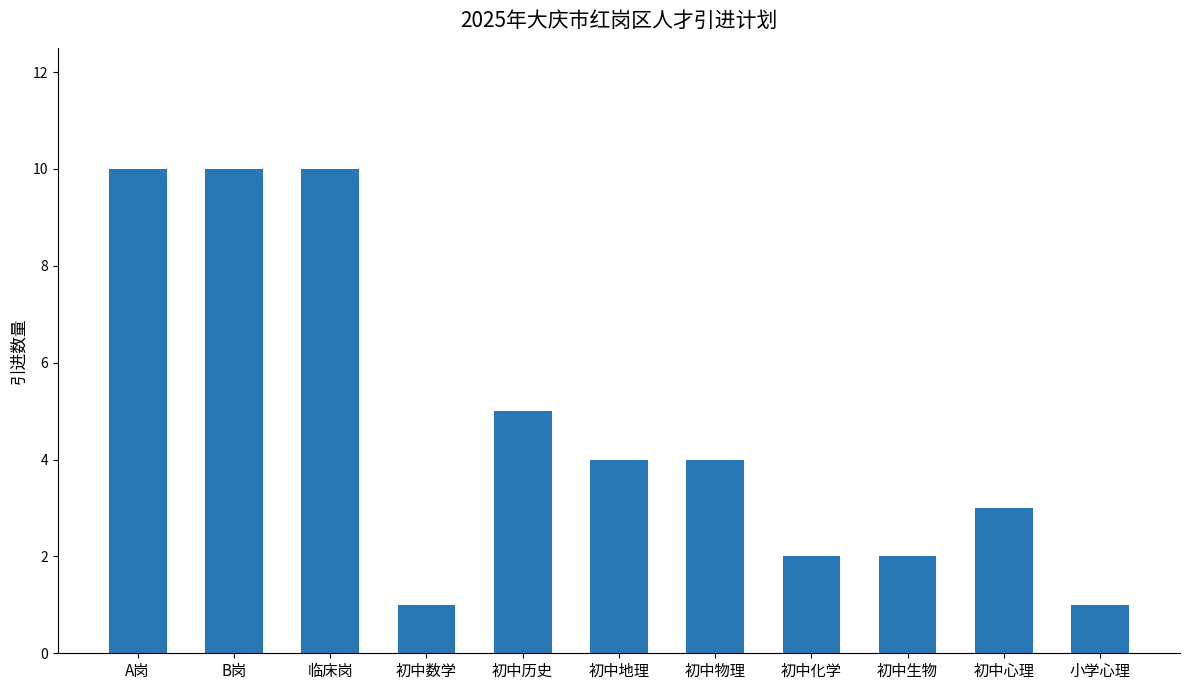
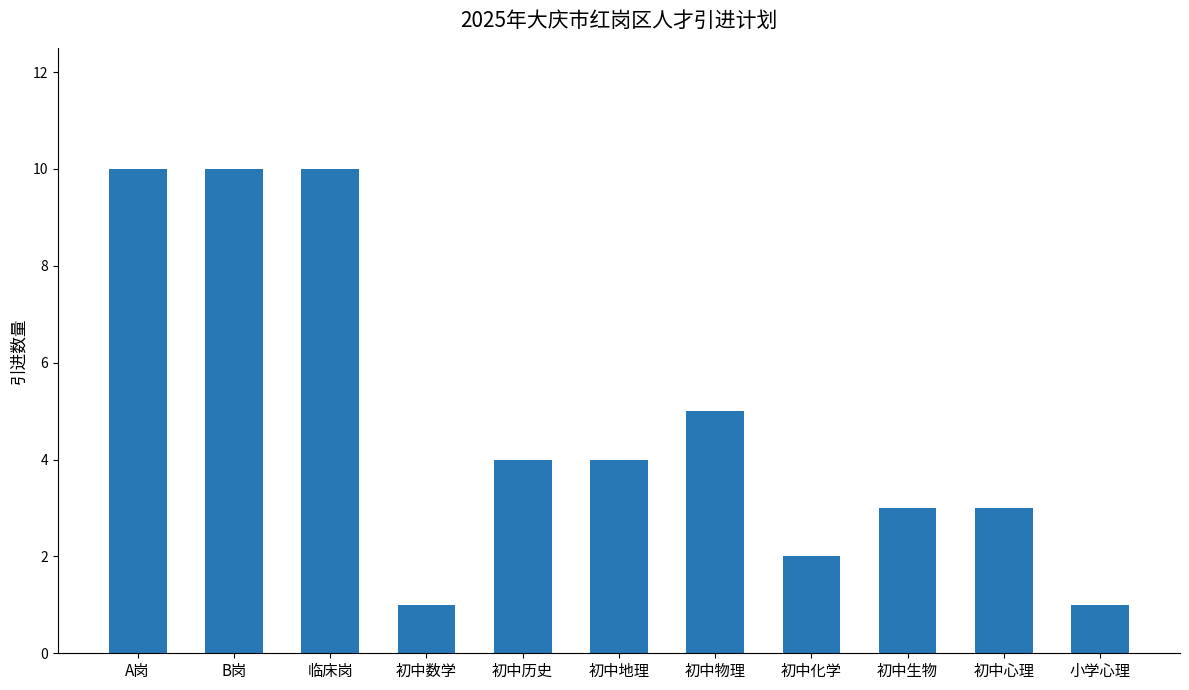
  {
    "A岗": 10,
    "B岗": 10,
    "临床岗": 10,
    "初中数学": 1,
-   "初中历史": 5,
+   "初中历史": 4,
    "初中地理": 4,
-   "初中物理": 4,
+   "初中物理": 5,
    "初中化学": 2,
-   "初中生物": 2,
+   "初中生物": 3,
    "初中心理": 3,
    "小学心理": 1
  }
